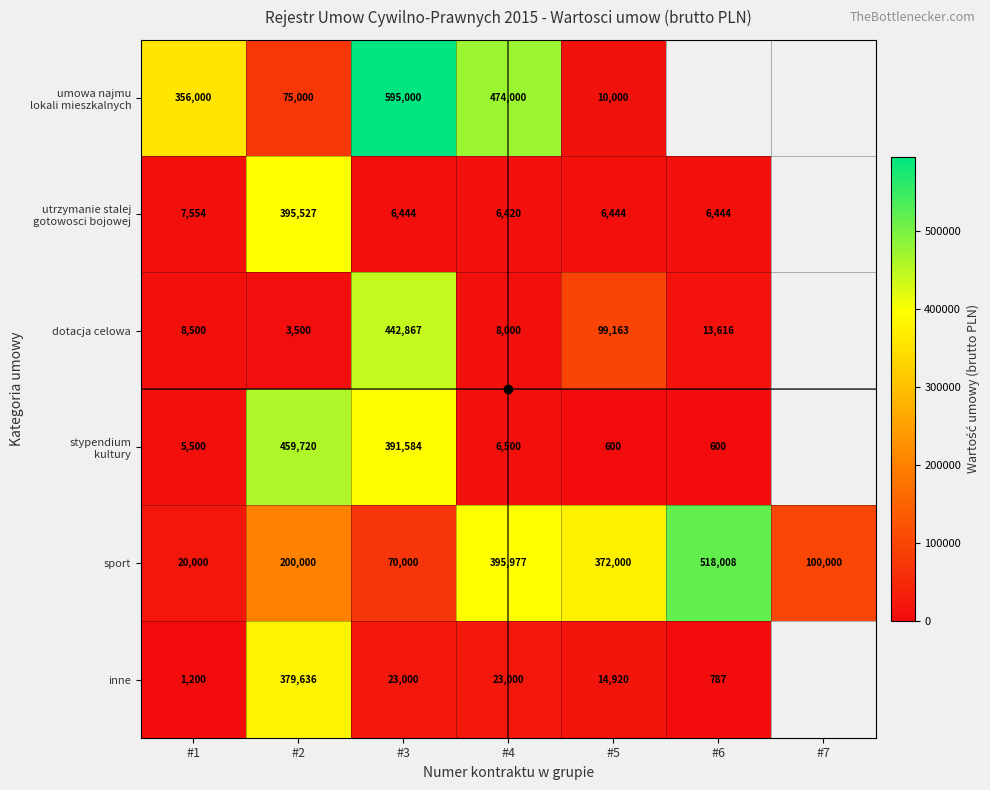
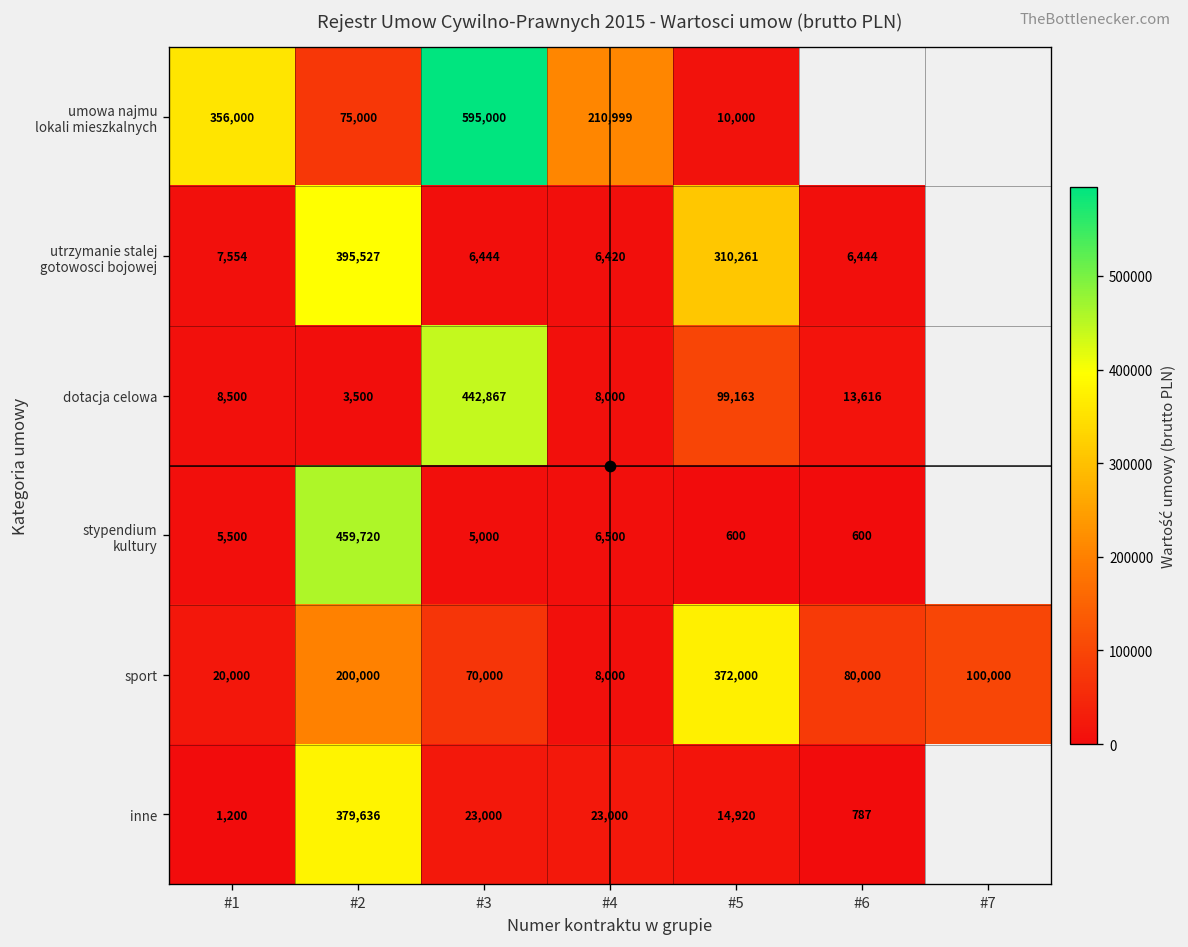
  {
    "umowa najmu lokali mieszkalnych": {
      "#1": "356,000",
      "#2": "75,000",
      "#3": "595,000",
-     "#4": "474,000",
+     "#4": "210,999",
      "#5": "10,000"
    },
    "utrzymanie stalej gotowosci bojowej": {
      "#1": "7,554",
      "#2": "395,527",
      "#3": "6,444",
      "#4": "6,420",
-     "#5": "6,444",
+     "#5": "310,261",
      "#6": "6,444"
    },
    "dotacja celowa": {
      "#1": "8,500",
      "#2": "3,500",
      "#3": "442,867",
      "#4": "8,000",
      "#5": "99,163",
      "#6": "13,616"
    },
    "stypendium kultury": {
      "#1": "5,500",
      "#2": "459,720",
-     "#3": "391,584",
+     "#3": "5,000",
      "#4": "6,500",
      "#5": "600",
      "#6": "600"
    },
    "sport": {
      "#1": "20,000",
      "#2": "200,000",
      "#3": "70,000",
-     "#4": "395,977",
+     "#4": "8,000",
      "#5": "372,000",
-     "#6": "518,008",
+     "#6": "80,000",
      "#7": "100,000"
    },
    "inne": {
      "#1": "1,200",
      "#2": "379,636",
      "#3": "23,000",
      "#4": "23,000",
      "#5": "14,920",
      "#6": "787"
    }
  }
